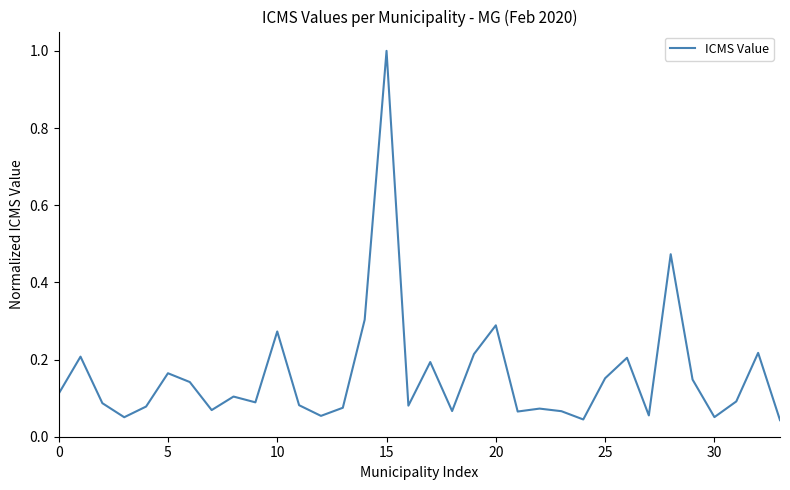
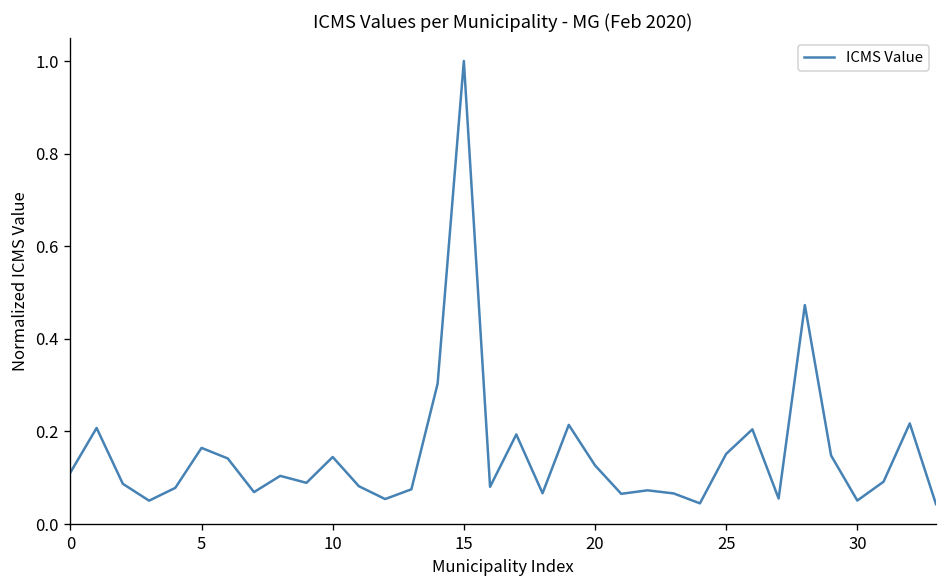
  {
    "0": 0.11,
    "5": 0.16,
-   "10": 0.27,
+   "10": 0.14,
    "15": 1.00,
-   "20": 0.29,
+   "20": 0.13,
    "25": 0.15,
    "30": 0.05
  }
